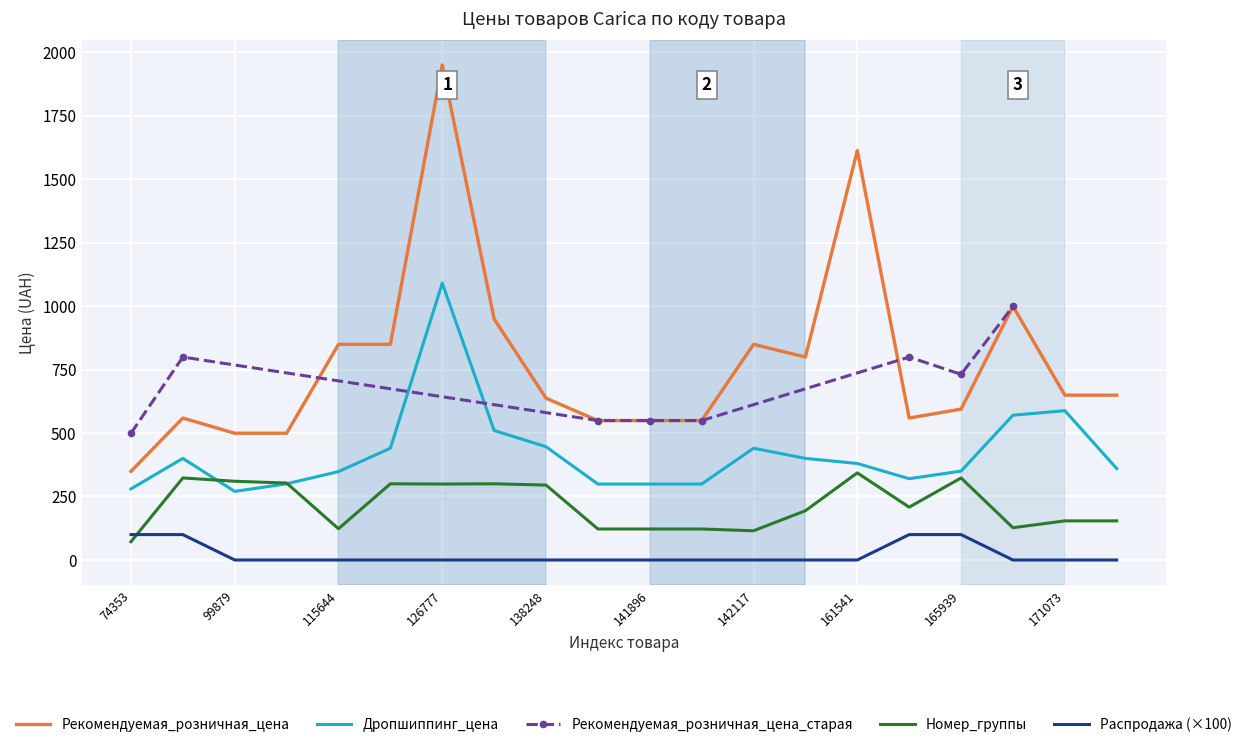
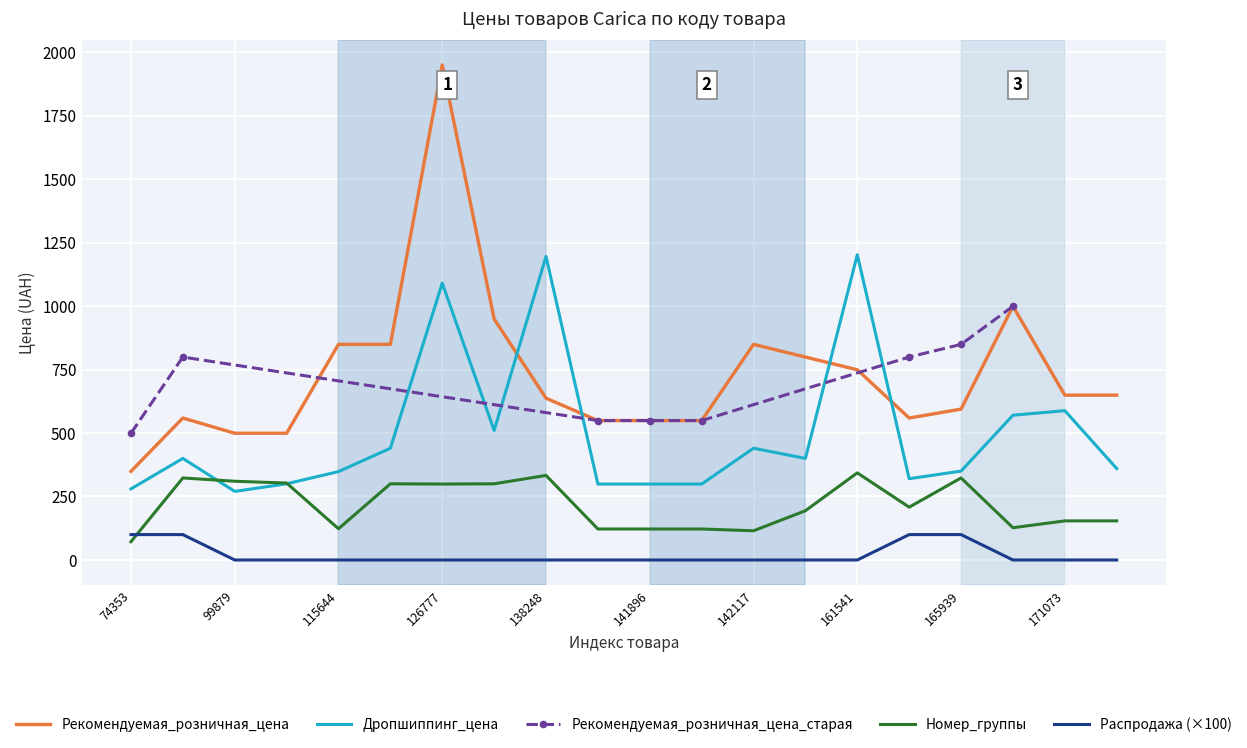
  {
    "Рекомендуемая_розничная_цена": {
      "74353": 350,
      "99879": 500,
      "115644": 850,
      "138248": 640,
      "142117": 850,
-     "161541": 1610,
+     "161541": 750,
      "165939": 590,
      "171073": 650
    },
    "Дропшиппинг_цена": {
      "74353": 280,
      "99879": 270,
      "115644": 350,
      "126777": 1090,
-     "138248": 450,
+     "138248": 1200,
      "141896": 300,
      "142117": 440,
-     "161541": 380,
+     "161541": 1200,
      "165939": 350,
      "171073": 590
    },
    "Рекомендуемая_розничная_цена_старая": {
      "74353": 500,
-     "165939": 730
+     "165939": 850
    },
    "Номер_группы": {
      "74353": 70,
      "99879": 310,
      "115644": 120,
      "126777": 300,
-     "138248": 300,
+     "138248": 330,
      "141896": 120,
      "142117": 120,
      "161541": 340,
      "165939": 320,
      "171073": 150
    },
    "Распродажа (×100)": {
      "74353": 100,
      "99879": 0,
      "115644": 0,
      "126777": 0,
      "138248": 0,
      "141896": 0,
      "142117": 0,
      "161541": 0,
      "165939": 100,
      "171073": 0
    }
  }
